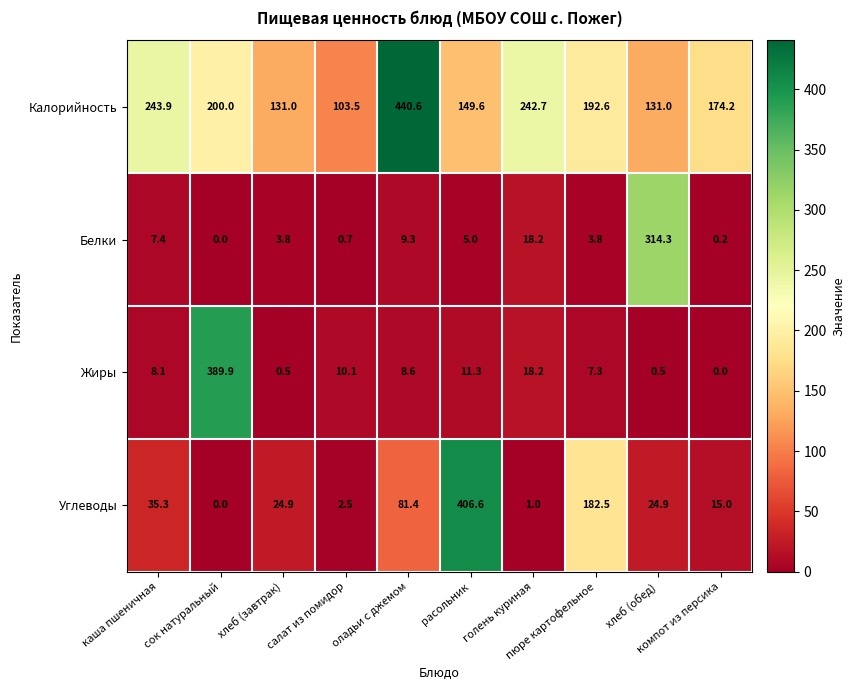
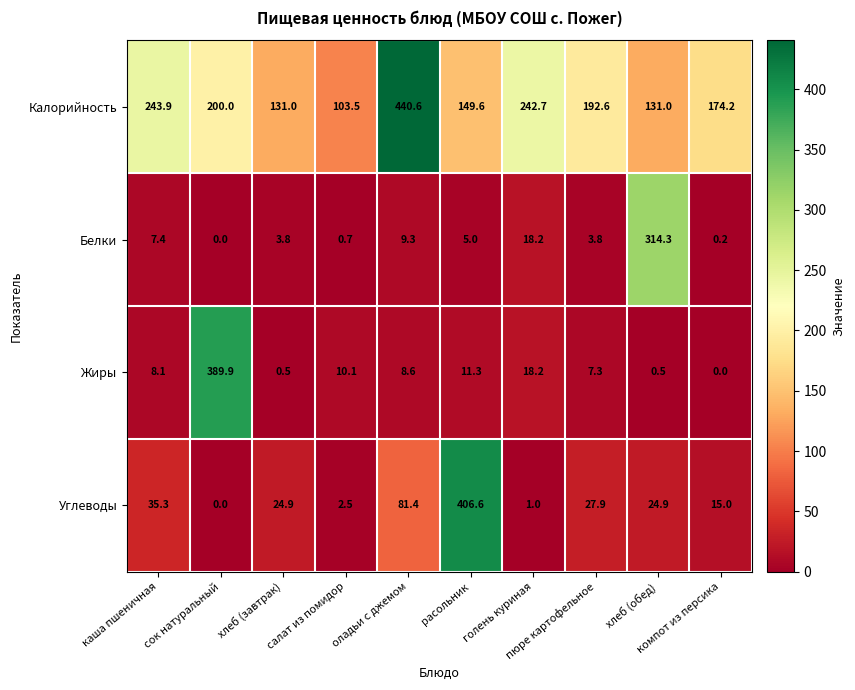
  {
    "Калорийность": {
      "каша пшеничная": 243.9,
      "сок натуральный": 200.0,
      "хлеб (завтрак)": 131.0,
      "салат из помидор": 103.5,
      "оладьи с джемом": 440.6,
      "расольник": 149.6,
      "голень куриная": 242.7,
      "пюре картофельное": 192.6,
      "хлеб (обед)": 131.0,
      "компот из персика": 174.2
    },
    "Белки": {
      "каша пшеничная": 7.4,
      "сок натуральный": 0.0,
      "хлеб (завтрак)": 3.8,
      "салат из помидор": 0.7,
      "оладьи с джемом": 9.3,
      "расольник": 5.0,
      "голень куриная": 18.2,
      "пюре картофельное": 3.8,
      "хлеб (обед)": 314.3,
      "компот из персика": 0.2
    },
    "Жиры": {
      "каша пшеничная": 8.1,
      "сок натуральный": 389.9,
      "хлеб (завтрак)": 0.5,
      "салат из помидор": 10.1,
      "оладьи с джемом": 8.6,
      "расольник": 11.3,
      "голень куриная": 18.2,
      "пюре картофельное": 7.3,
      "хлеб (обед)": 0.5,
      "компот из персика": 0.0
    },
    "Углеводы": {
      "каша пшеничная": 35.3,
      "сок натуральный": 0.0,
      "хлеб (завтрак)": 24.9,
      "салат из помидор": 2.5,
      "оладьи с джемом": 81.4,
      "расольник": 406.6,
      "голень куриная": 1.0,
-     "пюре картофельное": 182.5,
+     "пюре картофельное": 27.9,
      "хлеб (обед)": 24.9,
      "компот из персика": 15.0
    }
  }
